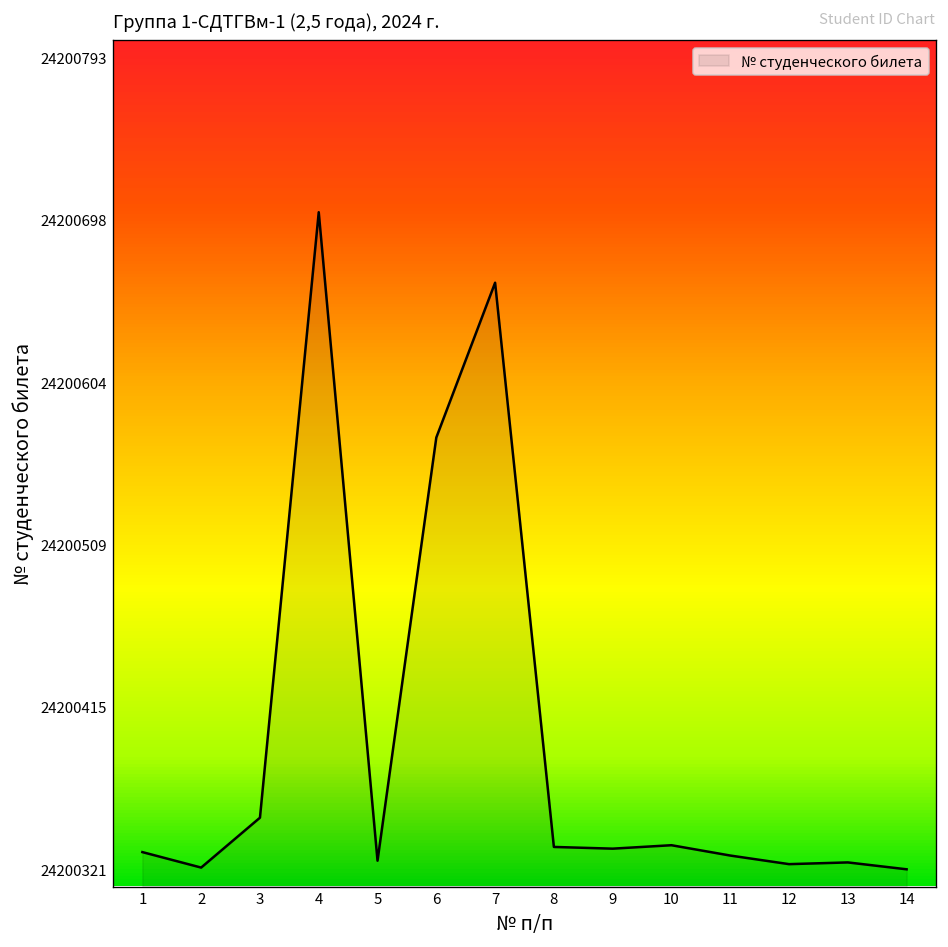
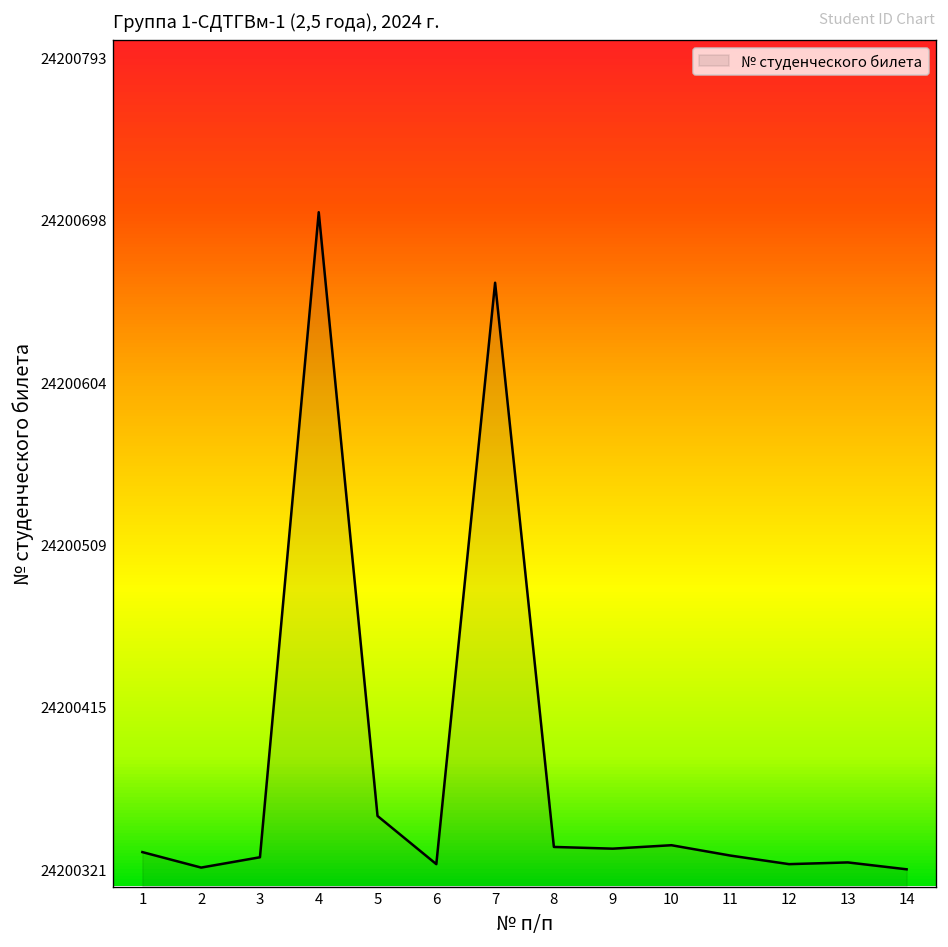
  {
    "1": 24200331,
    "2": 24200322,
-   "3": 24200351,
+   "3": 24200328,
    "4": 24200703,
-   "5": 24200326,
-   "6": 24200572,
+   "5": 24200352,
+   "6": 24200324,
    "7": 24200662,
    "8": 24200334,
    "9": 24200333,
    "10": 24200335,
    "11": 24200329,
    "12": 24200324,
    "13": 24200325,
    "14": 24200321
  }
